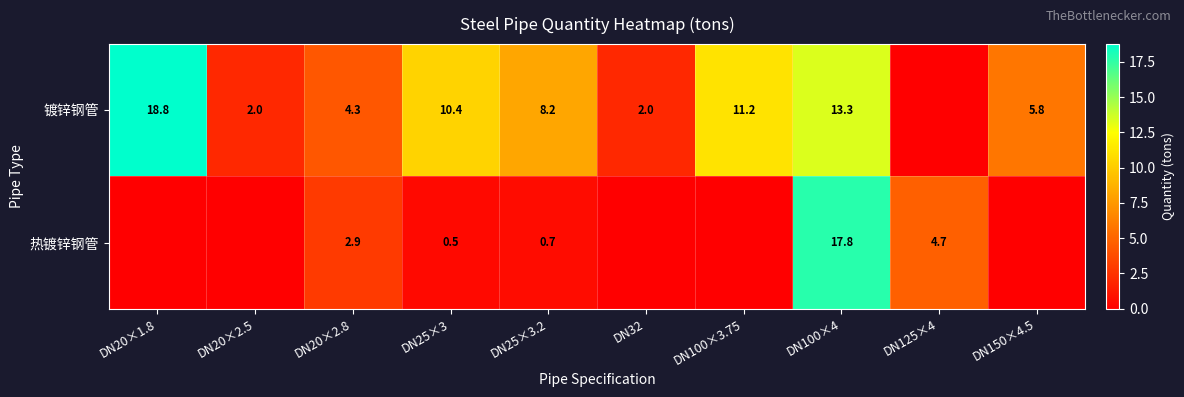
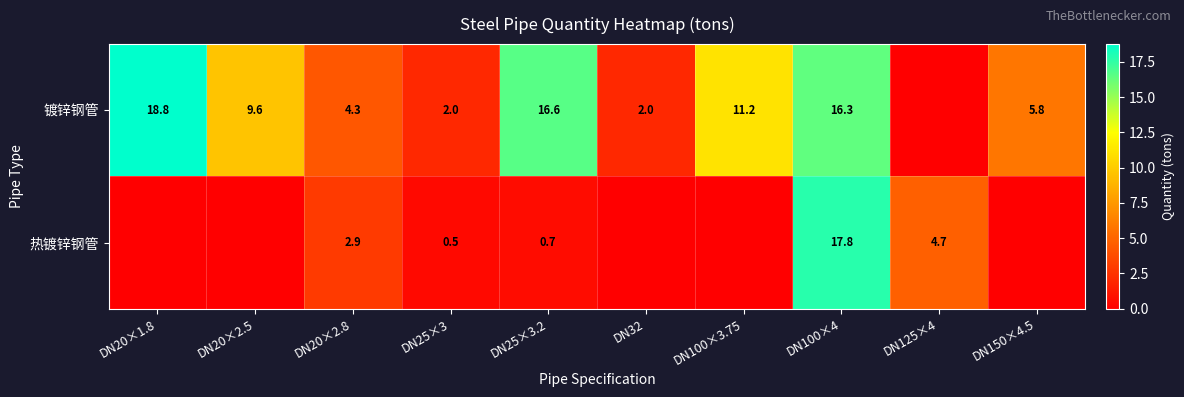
  {
    "镀锌钢管": {
      "DN20×1.8": 18.8,
-     "DN20×2.5": 2.0,
+     "DN20×2.5": 9.6,
      "DN20×2.8": 4.3,
-     "DN25×3": 10.4,
-     "DN25×3.2": 8.2,
+     "DN25×3": 2.0,
+     "DN25×3.2": 16.6,
      "DN32": 2.0,
      "DN100×3.75": 11.2,
-     "DN100×4": 13.3,
+     "DN100×4": 16.3,
      "DN150×4.5": 5.8
    },
    "热镀锌钢管": {
      "DN20×2.8": 2.9,
      "DN25×3": 0.5,
      "DN25×3.2": 0.7,
      "DN100×4": 17.8,
      "DN125×4": 4.7
    }
  }
